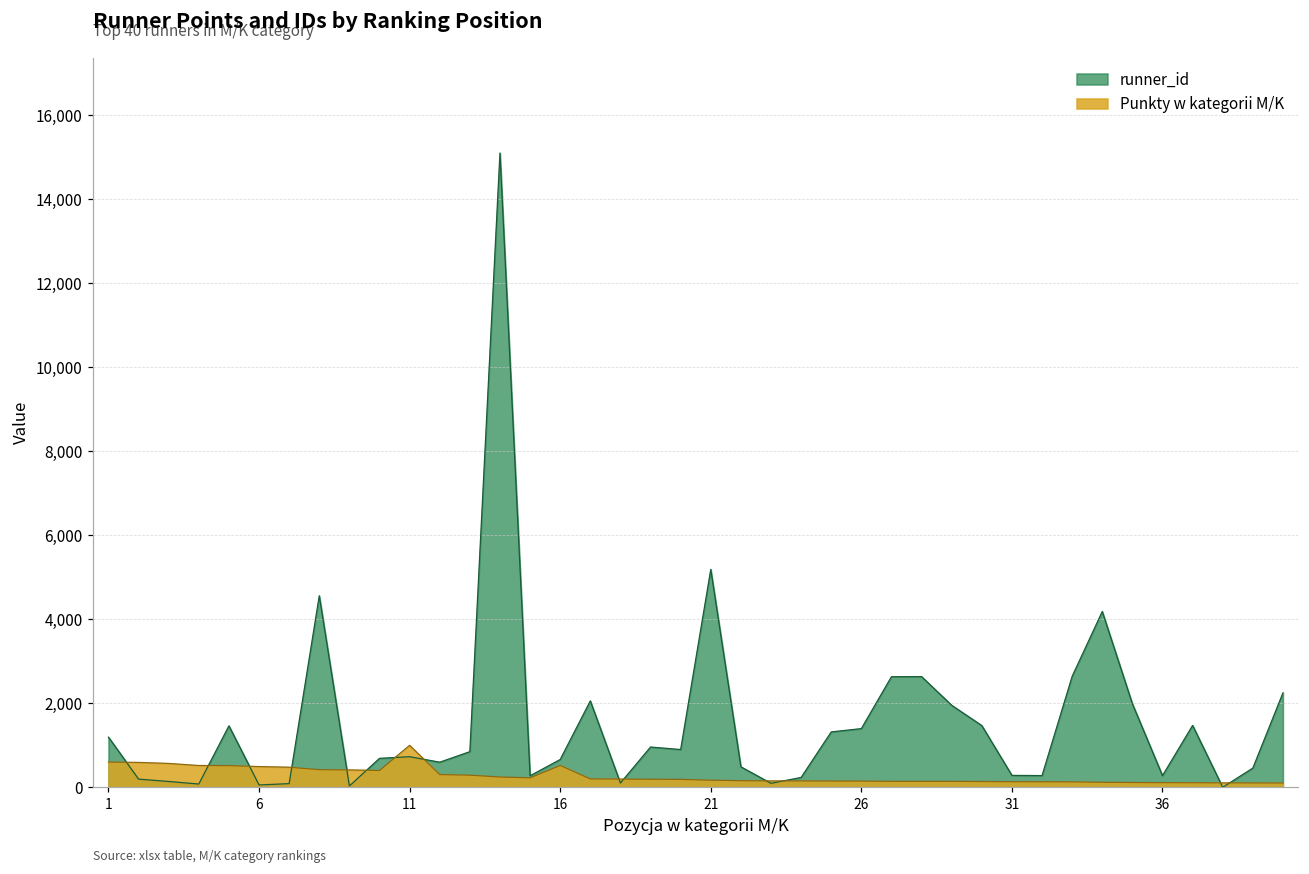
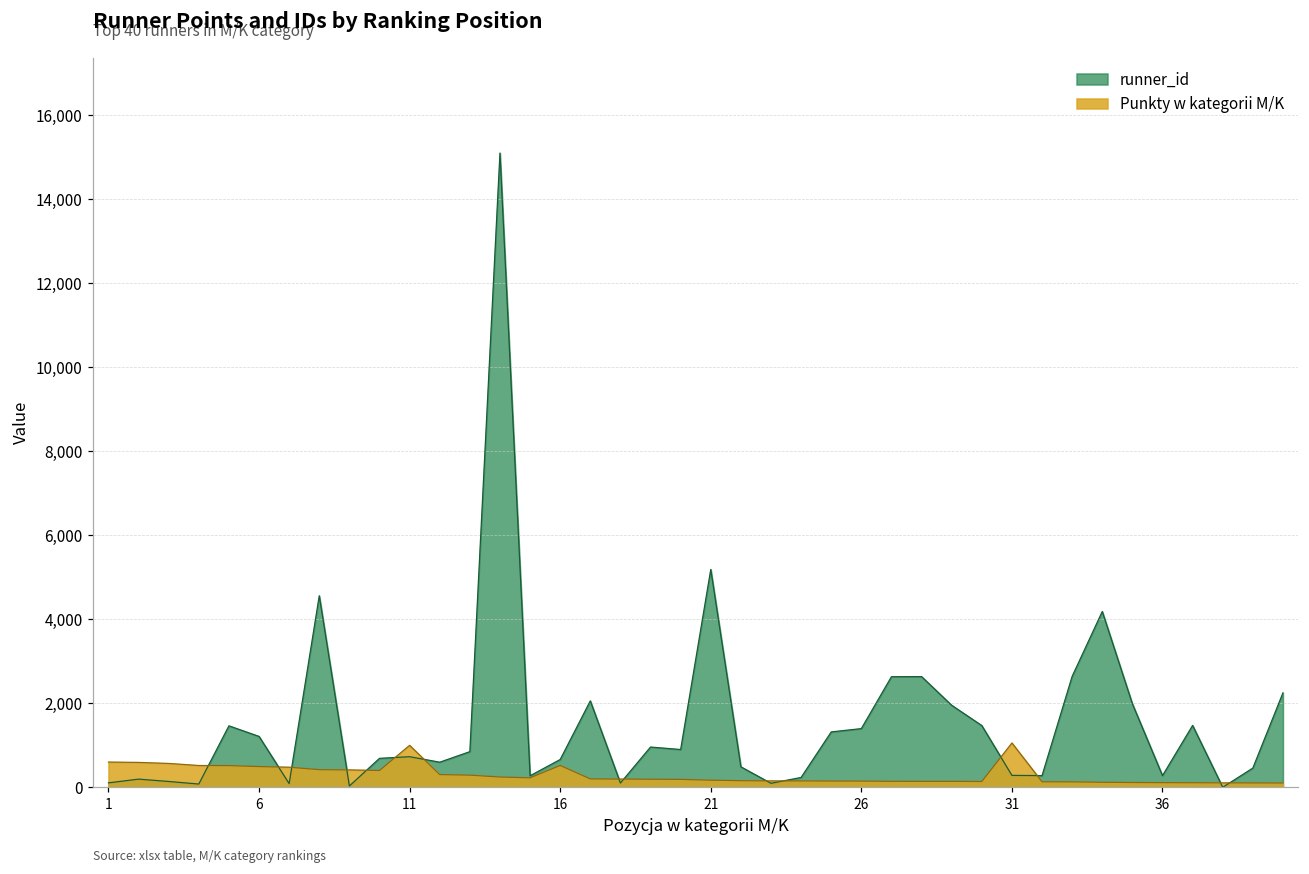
  {
    "runner_id": {
-     "1": "1,200",
-     "6": "100",
+     "1": "100",
+     "6": "1,200",
      "11": "700",
      "16": "700",
      "21": "5,200",
      "26": "1,400",
      "31": "300",
      "36": "300"
    },
    "Punkty w kategorii M/K": {
      "1": "600",
      "6": "500",
      "11": "1,000",
      "16": "500",
      "21": "200",
      "26": "100",
-     "31": "100",
+     "31": "1,100",
      "36": "100"
    }
  }
